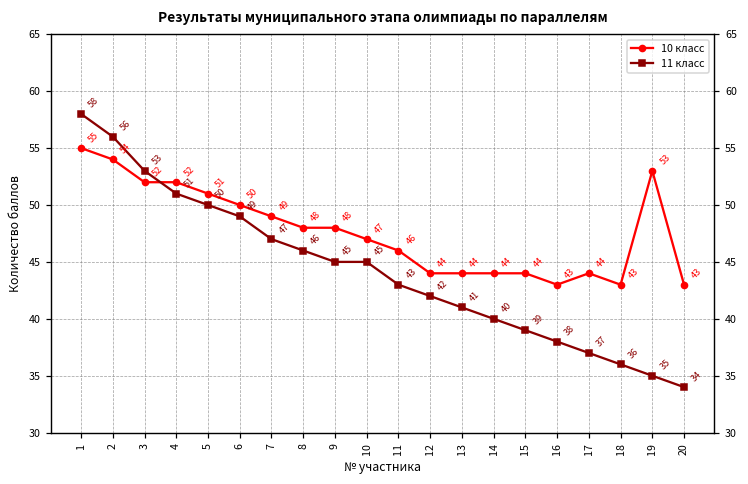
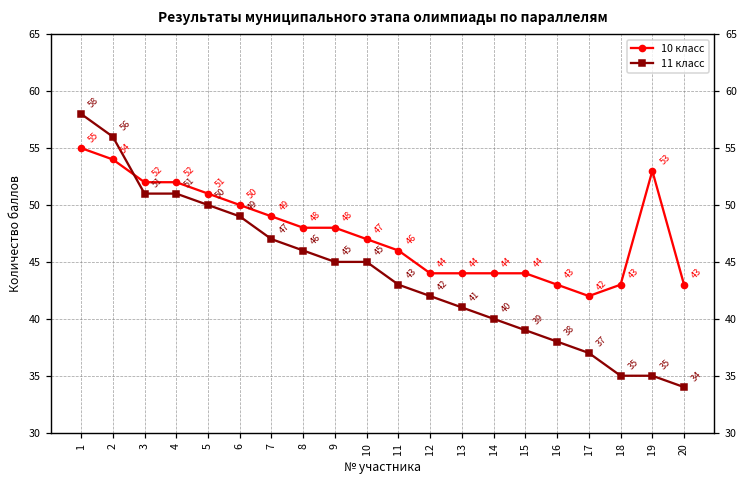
  {
    "10 класс": {
      "1": 55,
      "2": 54,
      "7": 49,
      "8": 48,
      "9": 48,
      "10": 47,
      "11": 46,
      "12": 44,
      "13": 44,
      "14": 44,
      "15": 44,
      "16": 43,
-     "17": 44,
+     "17": 42,
      "18": 43,
      "19": 53,
      "20": 43
    },
    "11 класс": {
      "1": 58,
      "2": 56,
-     "3": 53,
+     "3": 51,
      "7": 47,
      "8": 46,
      "9": 45,
      "10": 45,
      "11": 43,
      "12": 42,
      "13": 41,
      "14": 40,
      "15": 39,
      "16": 38,
      "17": 37,
-     "18": 36,
+     "18": 35,
      "19": 35,
      "20": 34
    }
  }
